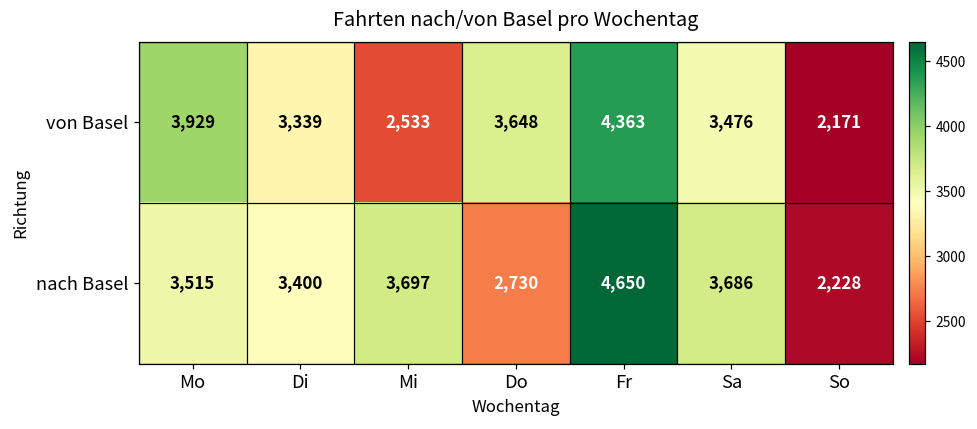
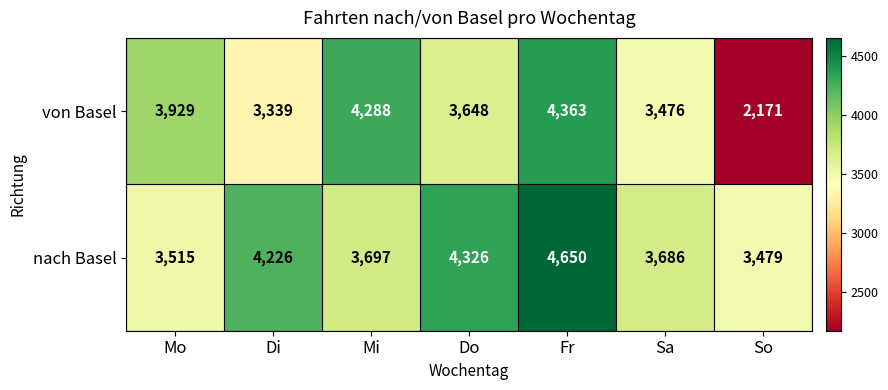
  {
    "von Basel": {
      "Mo": "3,929",
      "Di": "3,339",
-     "Mi": "2,533",
+     "Mi": "4,288",
      "Do": "3,648",
      "Fr": "4,363",
      "Sa": "3,476",
      "So": "2,171"
    },
    "nach Basel": {
      "Mo": "3,515",
-     "Di": "3,400",
+     "Di": "4,226",
      "Mi": "3,697",
-     "Do": "2,730",
+     "Do": "4,326",
      "Fr": "4,650",
      "Sa": "3,686",
-     "So": "2,228"
+     "So": "3,479"
    }
  }
